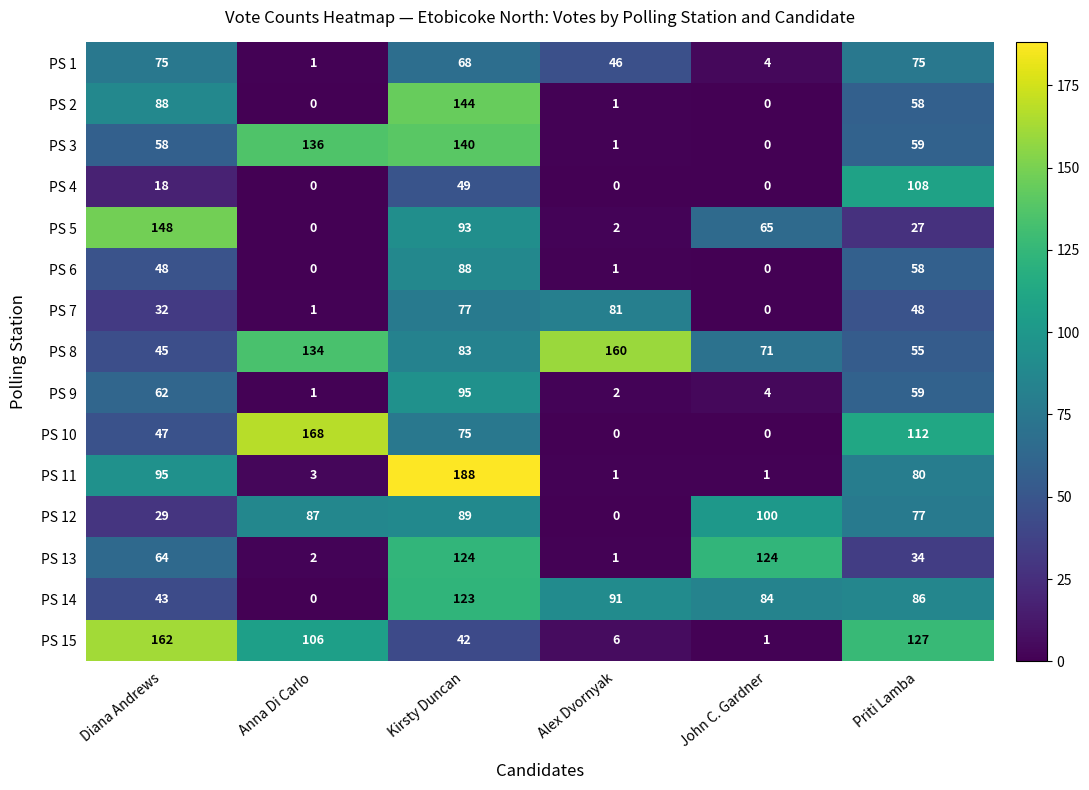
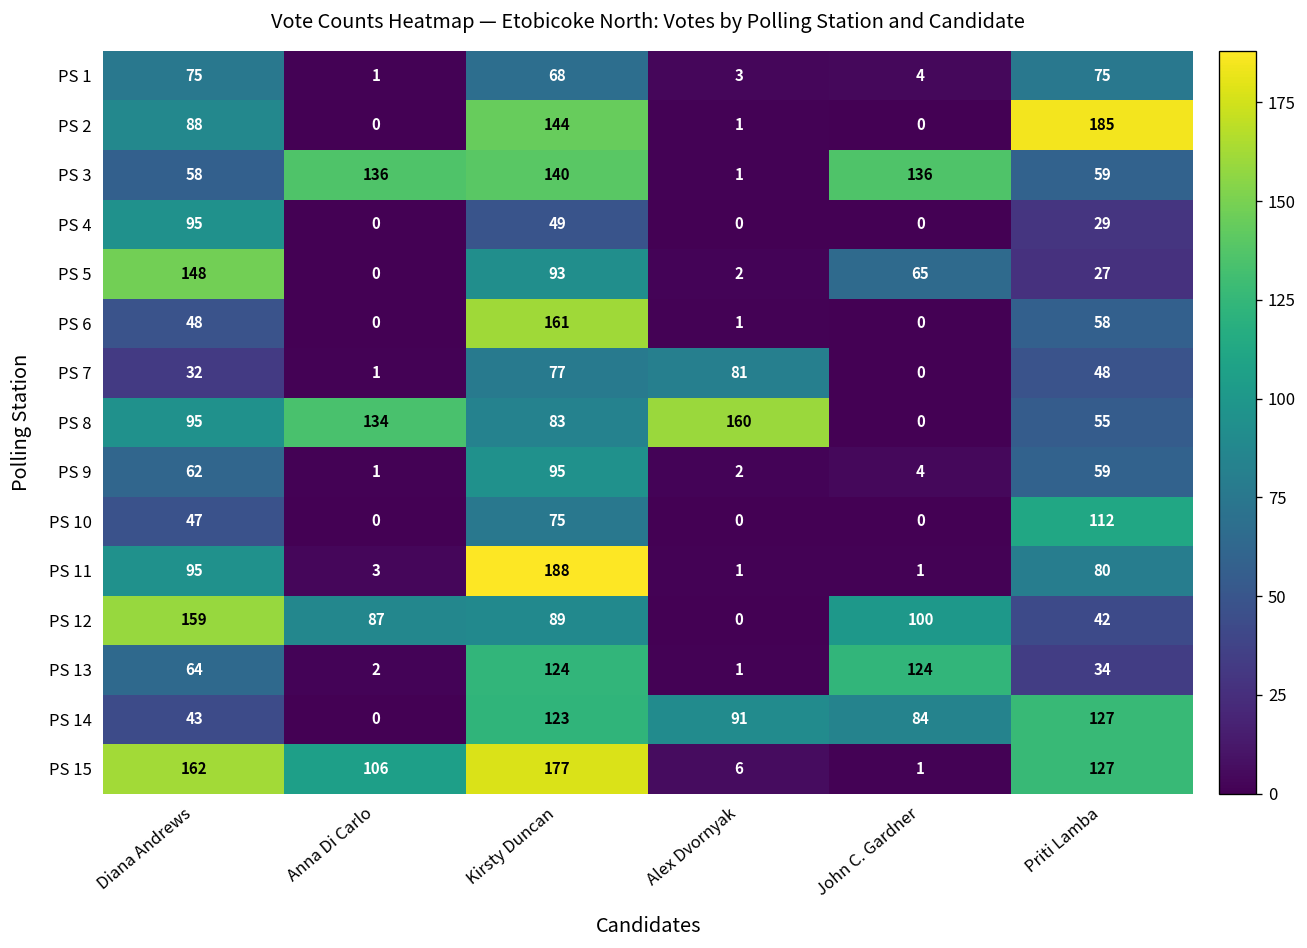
  {
    "PS 1": {
      "Diana Andrews": 75,
      "Anna Di Carlo": 1,
      "Kirsty Duncan": 68,
-     "Alex Dvornyak": 46,
+     "Alex Dvornyak": 3,
      "John C. Gardner": 4,
      "Priti Lamba": 75
    },
    "PS 2": {
      "Diana Andrews": 88,
      "Anna Di Carlo": 0,
      "Kirsty Duncan": 144,
      "Alex Dvornyak": 1,
      "John C. Gardner": 0,
-     "Priti Lamba": 58
+     "Priti Lamba": 185
    },
    "PS 3": {
      "Diana Andrews": 58,
      "Anna Di Carlo": 136,
      "Kirsty Duncan": 140,
      "Alex Dvornyak": 1,
-     "John C. Gardner": 0,
+     "John C. Gardner": 136,
      "Priti Lamba": 59
    },
    "PS 4": {
-     "Diana Andrews": 18,
+     "Diana Andrews": 95,
      "Anna Di Carlo": 0,
      "Kirsty Duncan": 49,
      "Alex Dvornyak": 0,
      "John C. Gardner": 0,
-     "Priti Lamba": 108
+     "Priti Lamba": 29
    },
    "PS 5": {
      "Diana Andrews": 148,
      "Anna Di Carlo": 0,
      "Kirsty Duncan": 93,
      "Alex Dvornyak": 2,
      "John C. Gardner": 65,
      "Priti Lamba": 27
    },
    "PS 6": {
      "Diana Andrews": 48,
      "Anna Di Carlo": 0,
-     "Kirsty Duncan": 88,
+     "Kirsty Duncan": 161,
      "Alex Dvornyak": 1,
      "John C. Gardner": 0,
      "Priti Lamba": 58
    },
    "PS 7": {
      "Diana Andrews": 32,
      "Anna Di Carlo": 1,
      "Kirsty Duncan": 77,
      "Alex Dvornyak": 81,
      "John C. Gardner": 0,
      "Priti Lamba": 48
    },
    "PS 8": {
-     "Diana Andrews": 45,
+     "Diana Andrews": 95,
      "Anna Di Carlo": 134,
      "Kirsty Duncan": 83,
      "Alex Dvornyak": 160,
-     "John C. Gardner": 71,
+     "John C. Gardner": 0,
      "Priti Lamba": 55
    },
    "PS 9": {
      "Diana Andrews": 62,
      "Anna Di Carlo": 1,
      "Kirsty Duncan": 95,
      "Alex Dvornyak": 2,
      "John C. Gardner": 4,
      "Priti Lamba": 59
    },
    "PS 10": {
      "Diana Andrews": 47,
-     "Anna Di Carlo": 168,
+     "Anna Di Carlo": 0,
      "Kirsty Duncan": 75,
      "Alex Dvornyak": 0,
      "John C. Gardner": 0,
      "Priti Lamba": 112
    },
    "PS 11": {
      "Diana Andrews": 95,
      "Anna Di Carlo": 3,
      "Kirsty Duncan": 188,
      "Alex Dvornyak": 1,
      "John C. Gardner": 1,
      "Priti Lamba": 80
    },
    "PS 12": {
-     "Diana Andrews": 29,
+     "Diana Andrews": 159,
      "Anna Di Carlo": 87,
      "Kirsty Duncan": 89,
      "Alex Dvornyak": 0,
      "John C. Gardner": 100,
-     "Priti Lamba": 77
+     "Priti Lamba": 42
    },
    "PS 13": {
      "Diana Andrews": 64,
      "Anna Di Carlo": 2,
      "Kirsty Duncan": 124,
      "Alex Dvornyak": 1,
      "John C. Gardner": 124,
      "Priti Lamba": 34
    },
    "PS 14": {
      "Diana Andrews": 43,
      "Anna Di Carlo": 0,
      "Kirsty Duncan": 123,
      "Alex Dvornyak": 91,
      "John C. Gardner": 84,
-     "Priti Lamba": 86
+     "Priti Lamba": 127
    },
    "PS 15": {
      "Diana Andrews": 162,
      "Anna Di Carlo": 106,
-     "Kirsty Duncan": 42,
+     "Kirsty Duncan": 177,
      "Alex Dvornyak": 6,
      "John C. Gardner": 1,
      "Priti Lamba": 127
    }
  }
